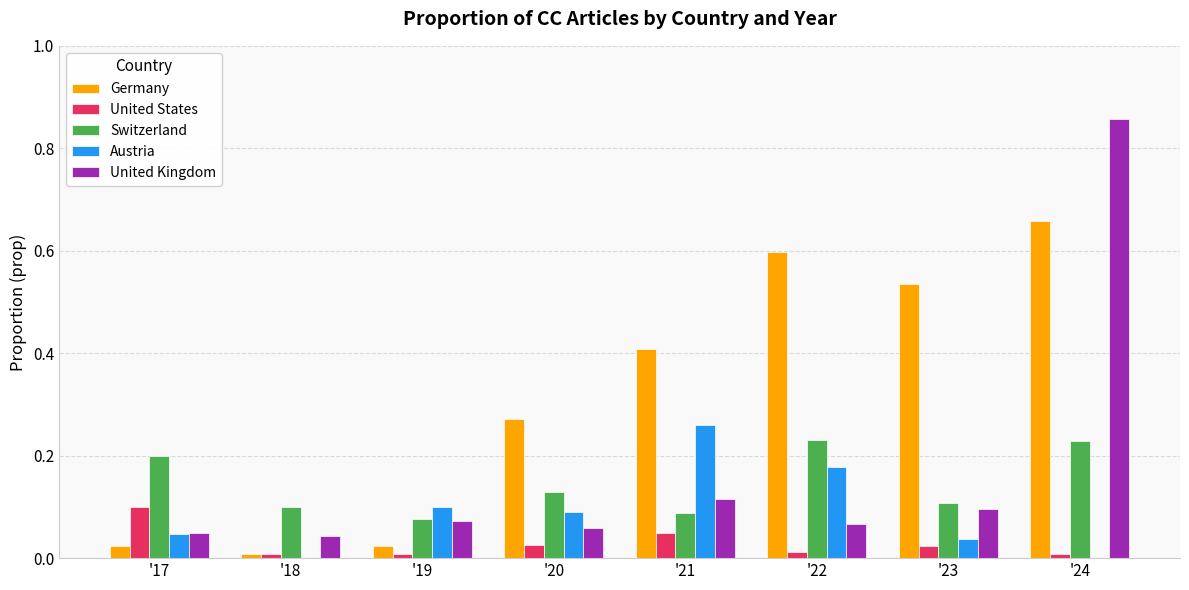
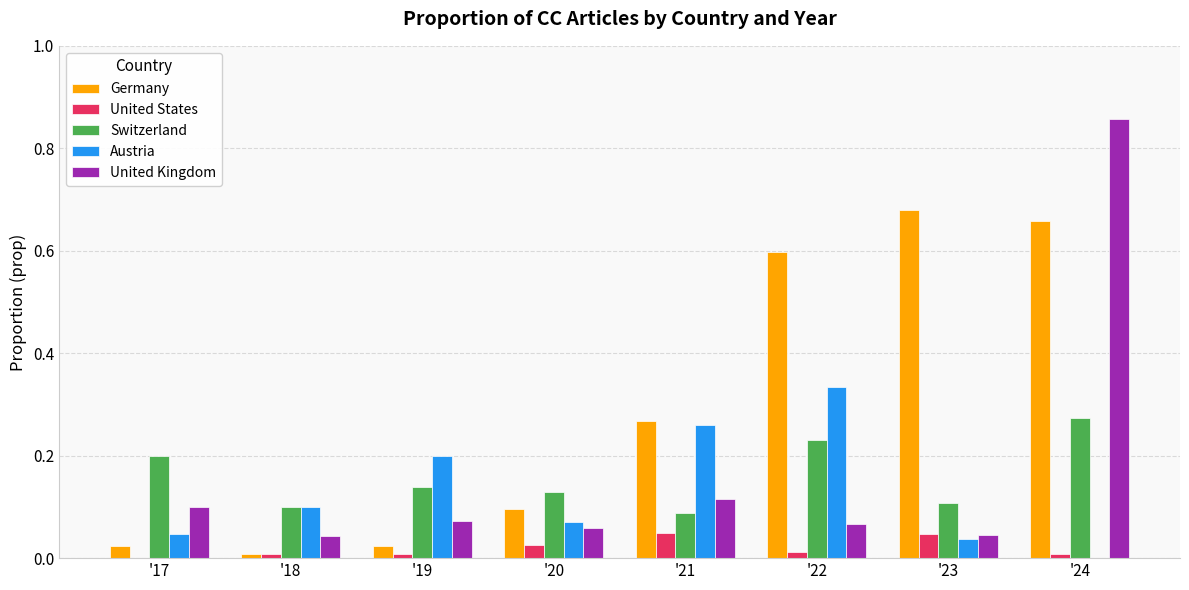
  {
    "Germany": {
      "'17": 0.02,
      "'18": 0.01,
      "'19": 0.02,
-     "'20": 0.27,
-     "'21": 0.41,
+     "'20": 0.09,
+     "'21": 0.27,
      "'22": 0.60,
-     "'23": 0.53,
+     "'23": 0.68,
      "'24": 0.66
    },
    "United States": {
-     "'17": 0.1,
+     "'17": 0.0,
      "'18": 0.01,
      "'19": 0.01,
      "'20": 0.03,
      "'21": 0.05,
      "'22": 0.01,
-     "'23": 0.02,
+     "'23": 0.05,
      "'24": 0.01
    },
    "Switzerland": {
      "'17": 0.20,
      "'18": 0.10,
-     "'19": 0.08,
+     "'19": 0.14,
      "'20": 0.13,
      "'21": 0.09,
      "'22": 0.23,
      "'23": 0.11,
-     "'24": 0.23
+     "'24": 0.27
    },
    "Austria": {
      "'17": 0.05,
-     "'18": 0.0,
-     "'19": 0.1,
-     "'20": 0.09,
+     "'18": 0.1,
+     "'19": 0.2,
+     "'20": 0.07,
      "'21": 0.26,
-     "'22": 0.18,
+     "'22": 0.33,
      "'23": 0.04,
      "'24": 0.00
    },
    "United Kingdom": {
-     "'17": 0.05,
+     "'17": 0.10,
      "'18": 0.04,
      "'19": 0.07,
      "'20": 0.06,
      "'21": 0.11,
      "'22": 0.07,
-     "'23": 0.10,
+     "'23": 0.05,
      "'24": 0.86
    }
  }
